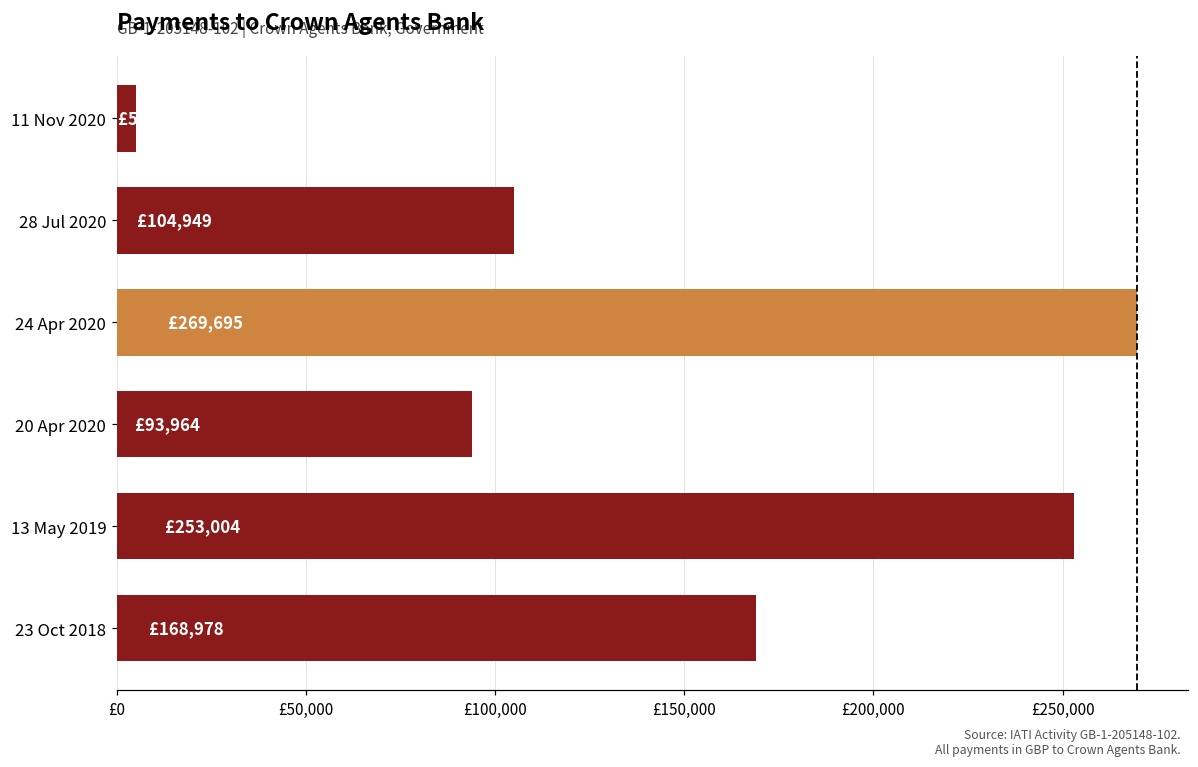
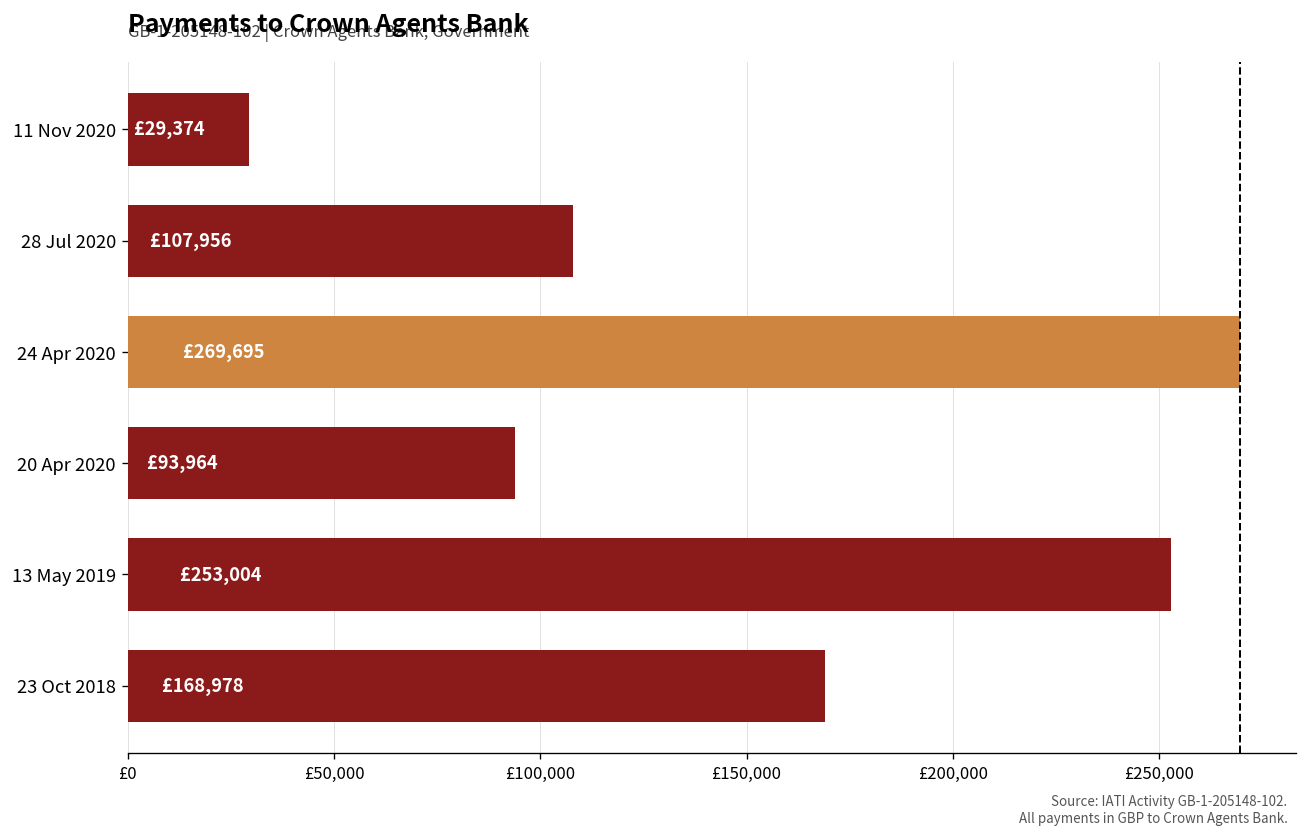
  {
-   "11 Nov 2020": "£5,000",
-   "28 Jul 2020": "£104,949",
+   "11 Nov 2020": "£29,000",
+   "28 Jul 2020": "£107,956",
    "24 Apr 2020": "£269,695",
    "20 Apr 2020": "£93,964",
    "13 May 2019": "£253,004",
    "23 Oct 2018": "£168,978"
  }
